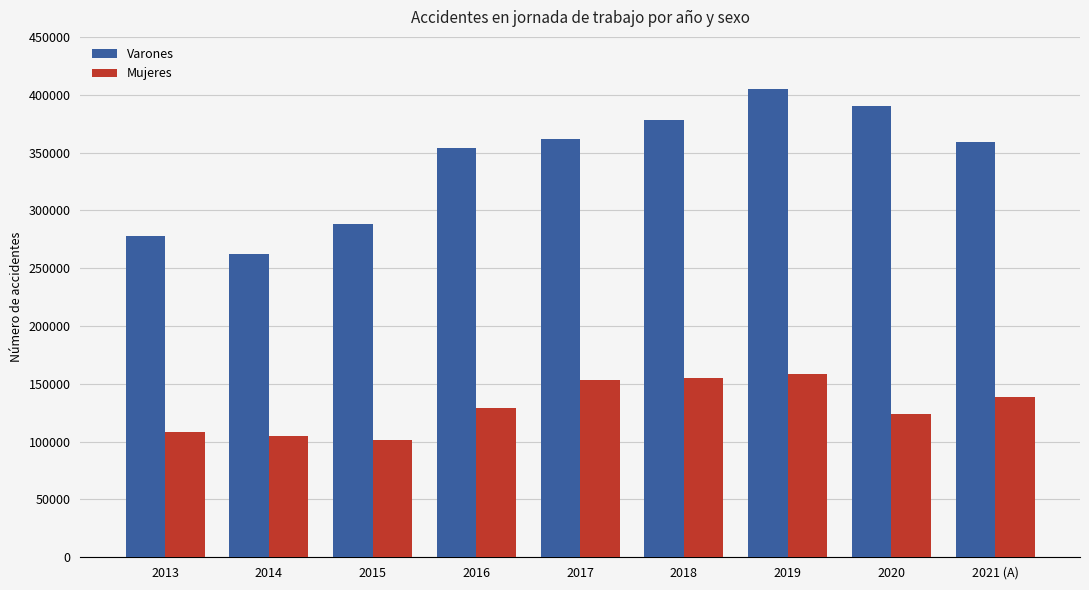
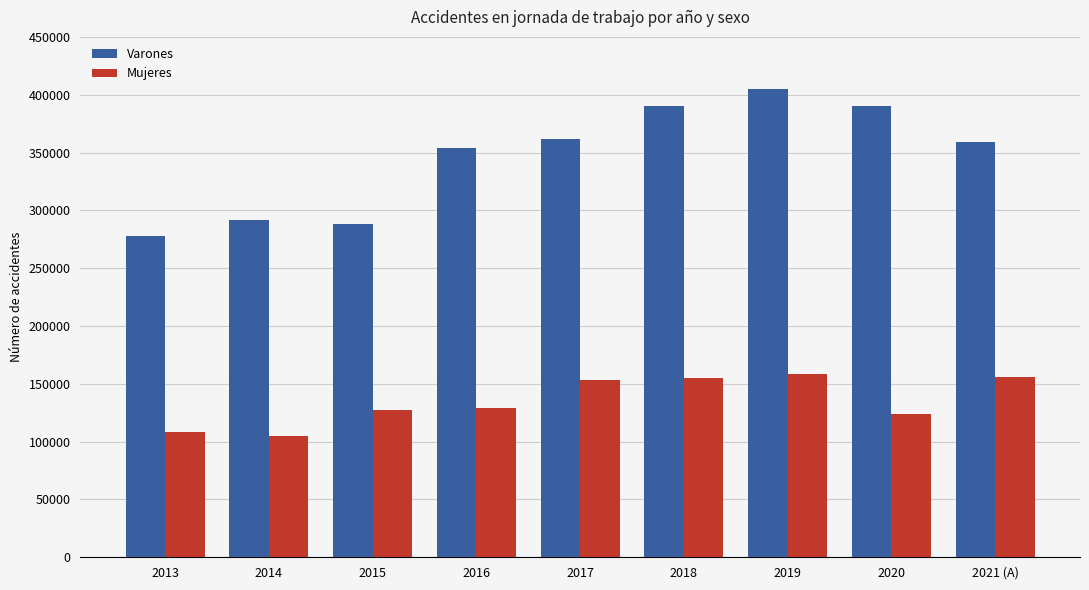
  {
    "Varones": {
      "2013": 278000,
-     "2014": 262000,
+     "2014": 291000,
      "2015": 288000,
      "2016": 354000,
      "2017": 362000,
-     "2018": 378000,
+     "2018": 390000,
      "2019": 405000,
      "2020": 390000,
      "2021 (A)": 359000
    },
    "Mujeres": {
      "2013": 108000,
      "2014": 104000,
-     "2015": 102000,
+     "2015": 127000,
      "2016": 129000,
      "2017": 153000,
      "2018": 155000,
      "2019": 158000,
      "2020": 124000,
-     "2021 (A)": 138000
+     "2021 (A)": 156000
    }
  }
